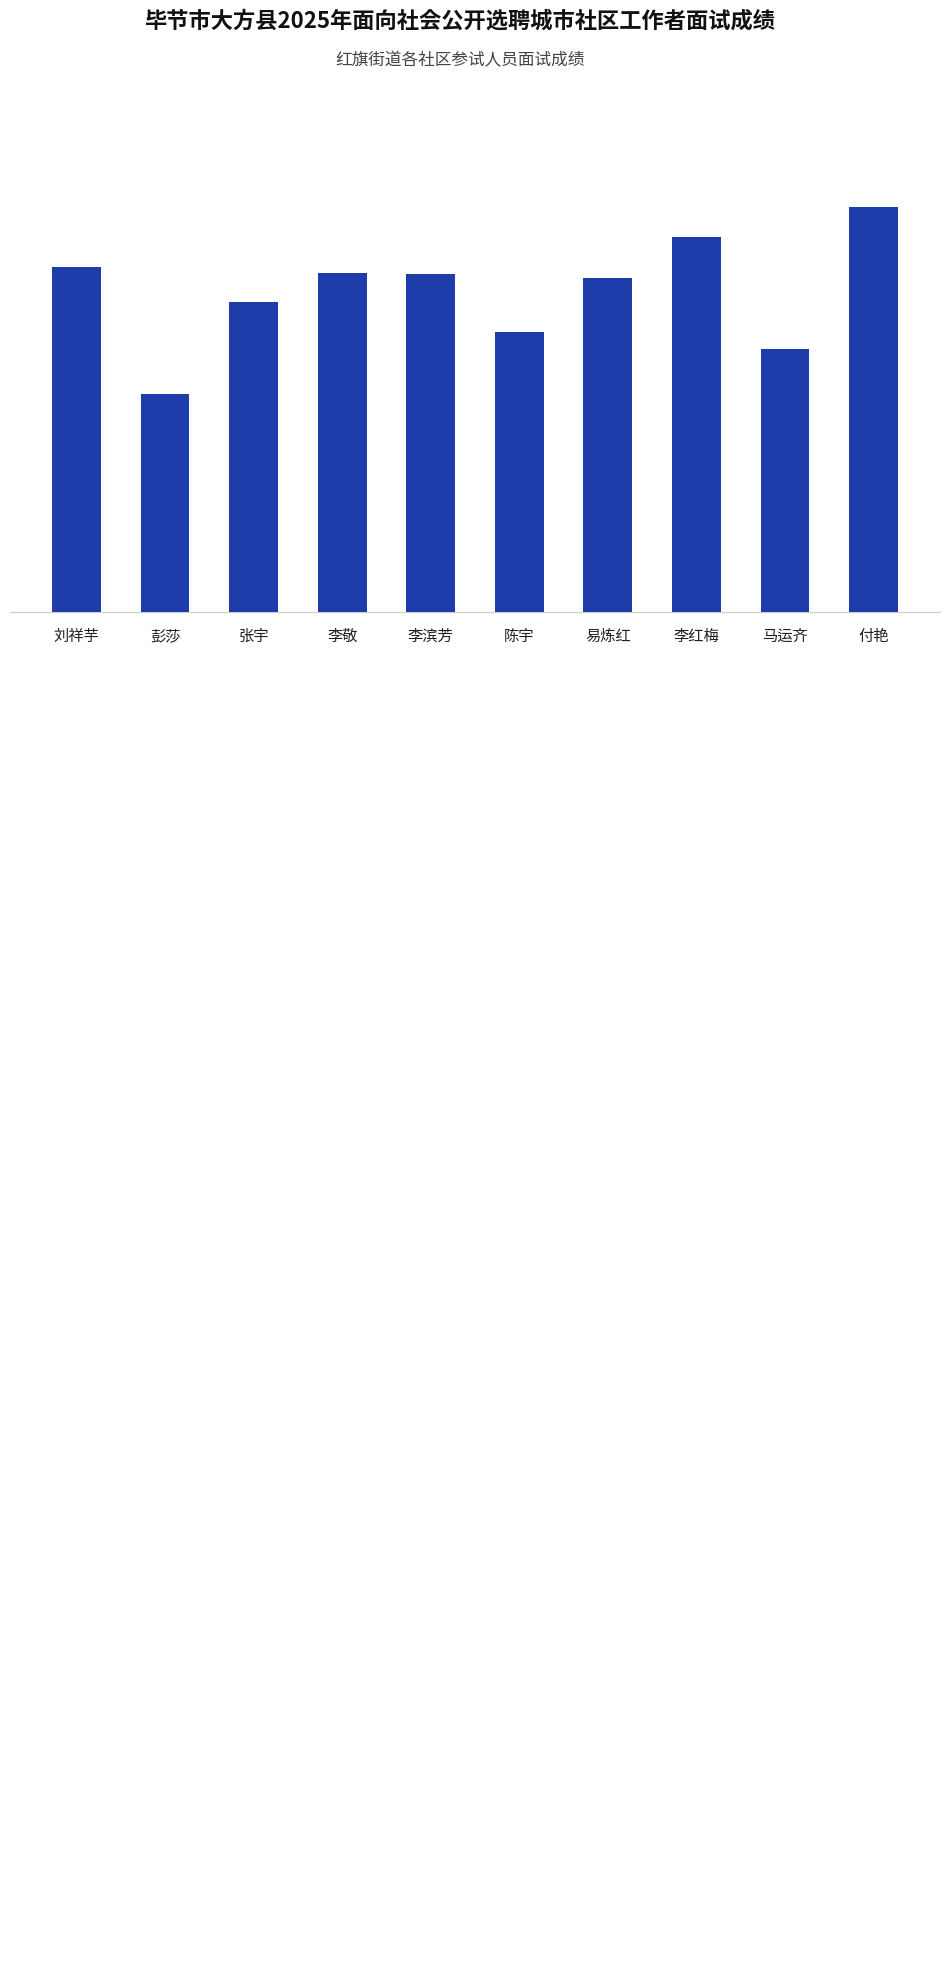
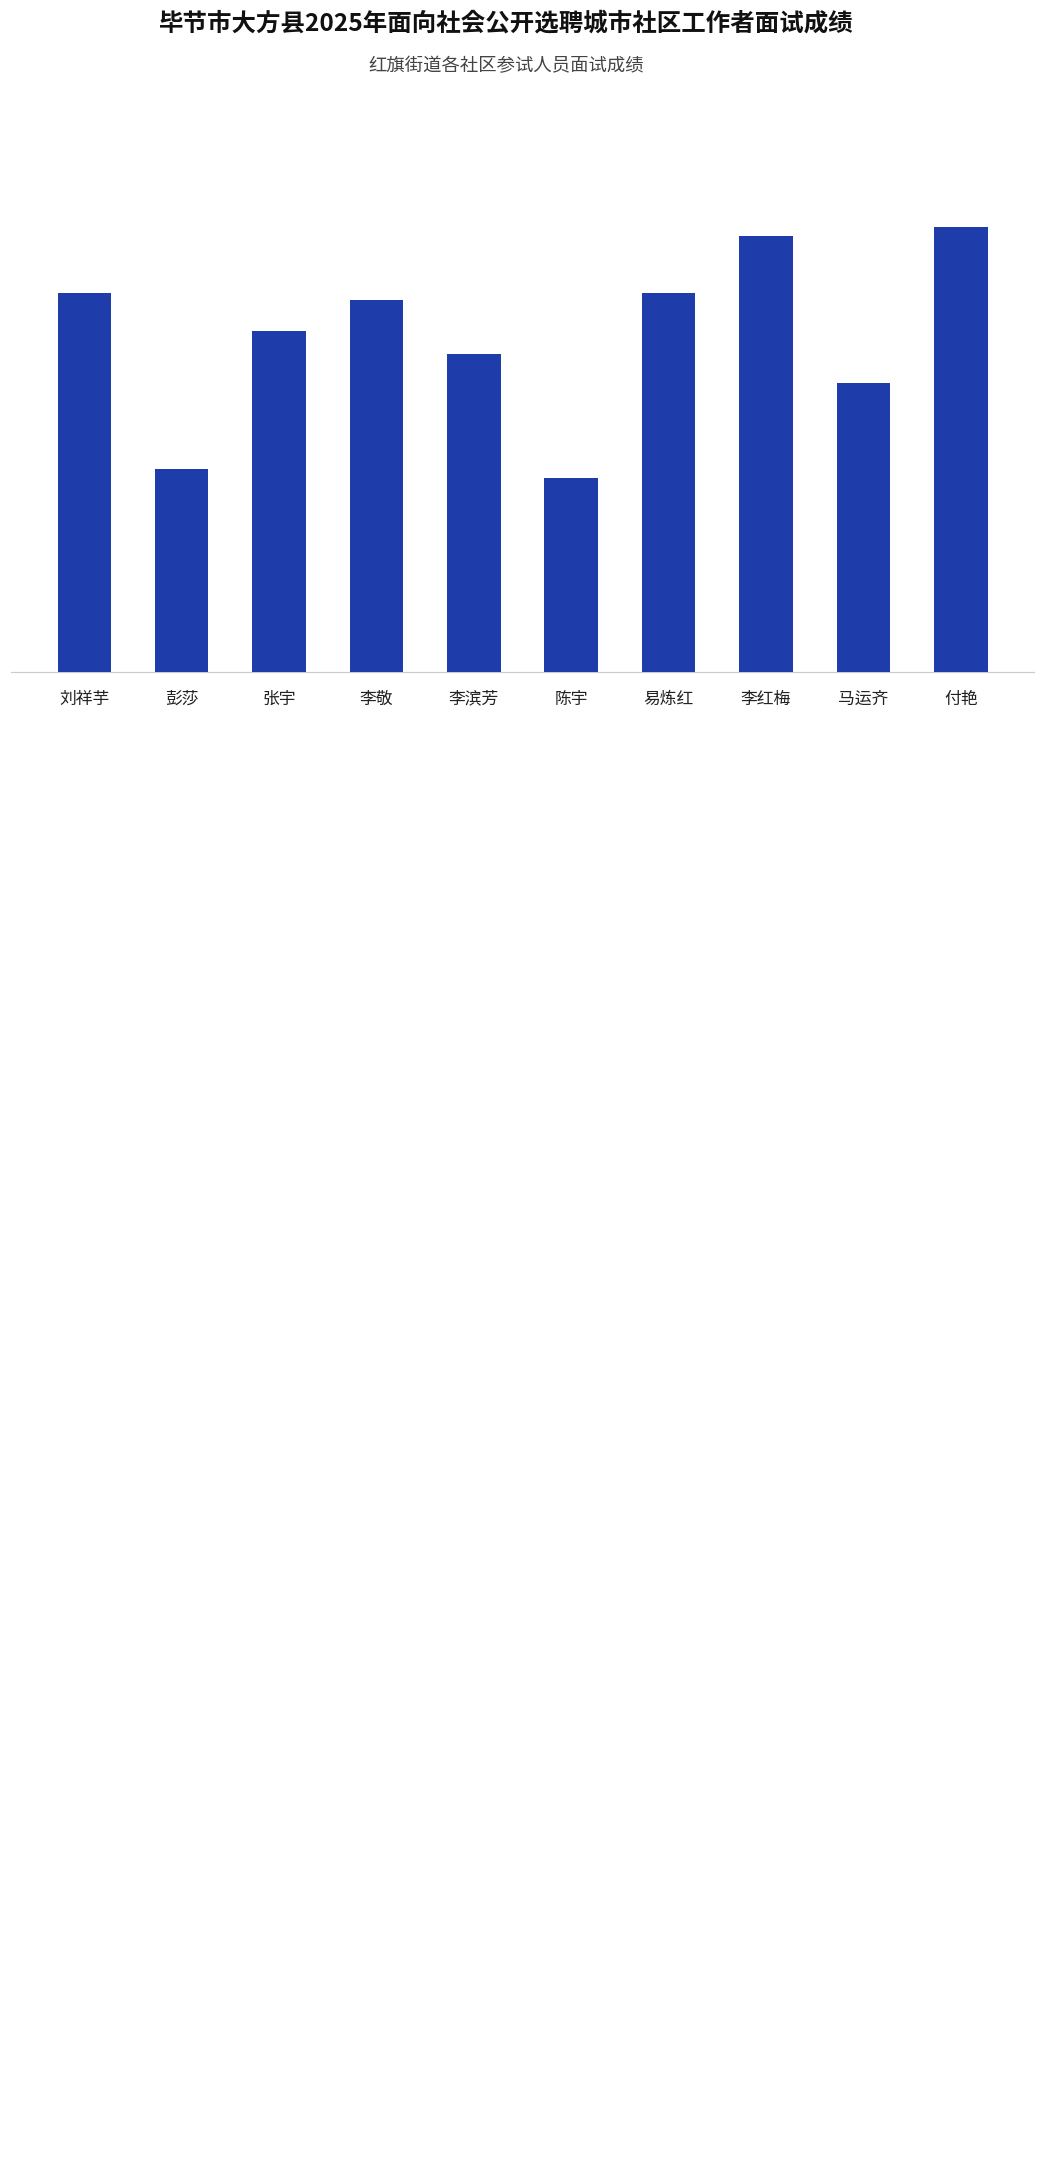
  {
    "刘祥芋": 72.04,
-   "彭莎": 69.45,
+   "彭莎": 68.77,
    "张宇": 71.33,
    "李敬": 71.91,
-   "李滨芳": 71.90,
-   "陈宇": 70.70,
-   "易炼红": 71.82,
-   "李红梅": 72.64,
+   "李滨芳": 70.90,
+   "陈宇": 68.60,
+   "易炼红": 72.04,
+   "李红梅": 73.09,
    "马运齐": 70.37,
    "付艳": 73.27
  }
